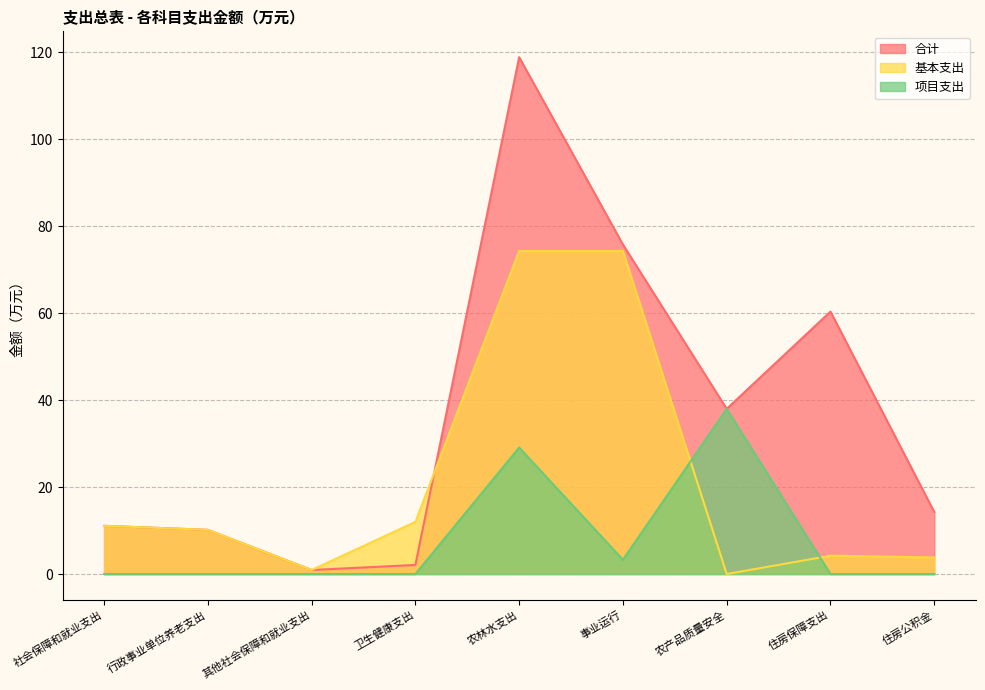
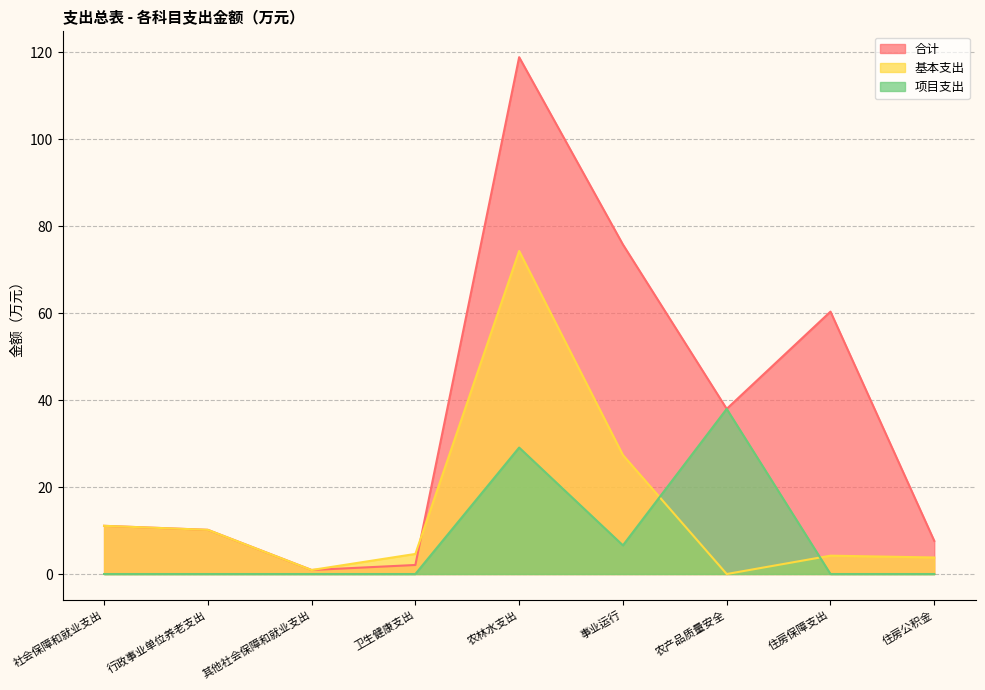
  {
    "合计": {
      "卫生健康支出": 2,
      "农林水支出": 119,
      "事业运行": 76,
      "住房保障支出": 60,
-     "住房公积金": 14
+     "住房公积金": 8
    },
    "基本支出": {
-     "卫生健康支出": 12,
+     "卫生健康支出": 5,
      "农林水支出": 74,
-     "事业运行": 74,
+     "事业运行": 27,
      "农产品质量安全": 0,
      "住房保障支出": 4,
      "住房公积金": 4
    },
    "项目支出": {
      "社会保障和就业支出": 0,
      "行政事业单位养老支出": 0,
      "其他社会保障和就业支出": 0,
      "卫生健康支出": 0,
      "农林水支出": 29,
-     "事业运行": 3,
+     "事业运行": 7,
      "住房保障支出": 0,
      "住房公积金": 0
    }
  }
